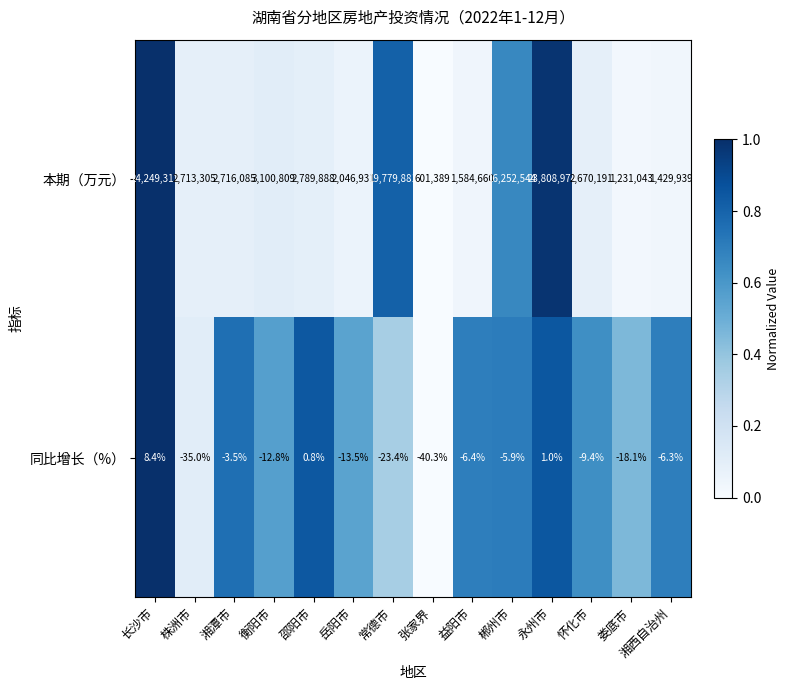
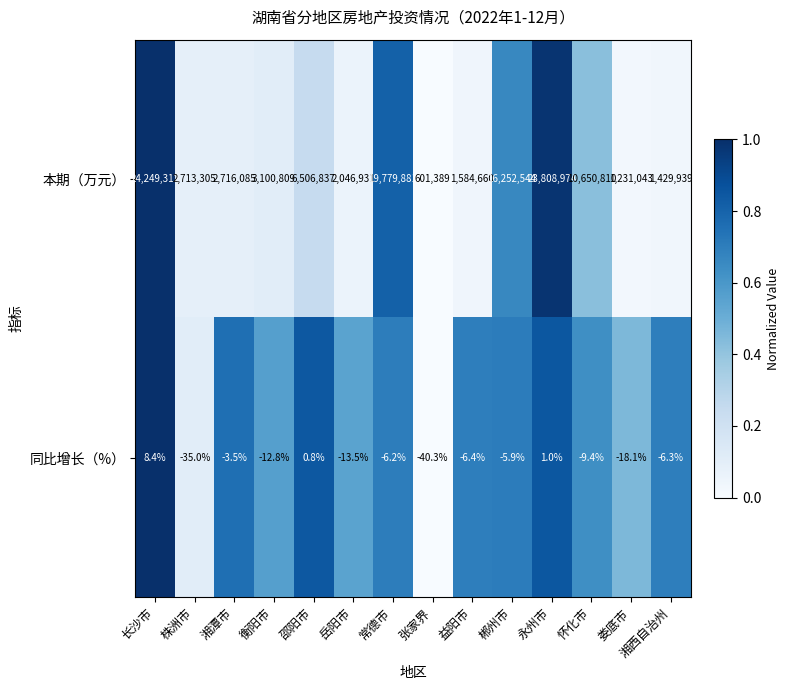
  {
    "本期（万元）": {
      "长沙市": "24,249,312",
      "湘潭市": "2,716,085",
      "衡阳市": "3,100,809",
-     "邵阳市": "2,789,888",
+     "邵阳市": "6,506,837",
      "常德市": "19,779,881",
      "张家界": "601,389",
-     "怀化市": "2,670,191",
+     "怀化市": "10,650,810",
      "湘西自治州": "1,429,939"
    },
    "同比增长（%）": {
      "长沙市": "8.4%",
      "株洲市": "-35.0%",
      "湘潭市": "-3.5%",
      "衡阳市": "-12.8%",
      "邵阳市": "0.8%",
      "岳阳市": "-13.5%",
-     "常德市": "-23.4%",
+     "常德市": "-6.2%",
      "张家界": "-40.3%",
      "益阳市": "-6.4%",
      "郴州市": "-5.9%",
      "永州市": "1.0%",
      "怀化市": "-9.4%",
      "娄底市": "-18.1%",
      "湘西自治州": "-6.3%"
    }
  }
